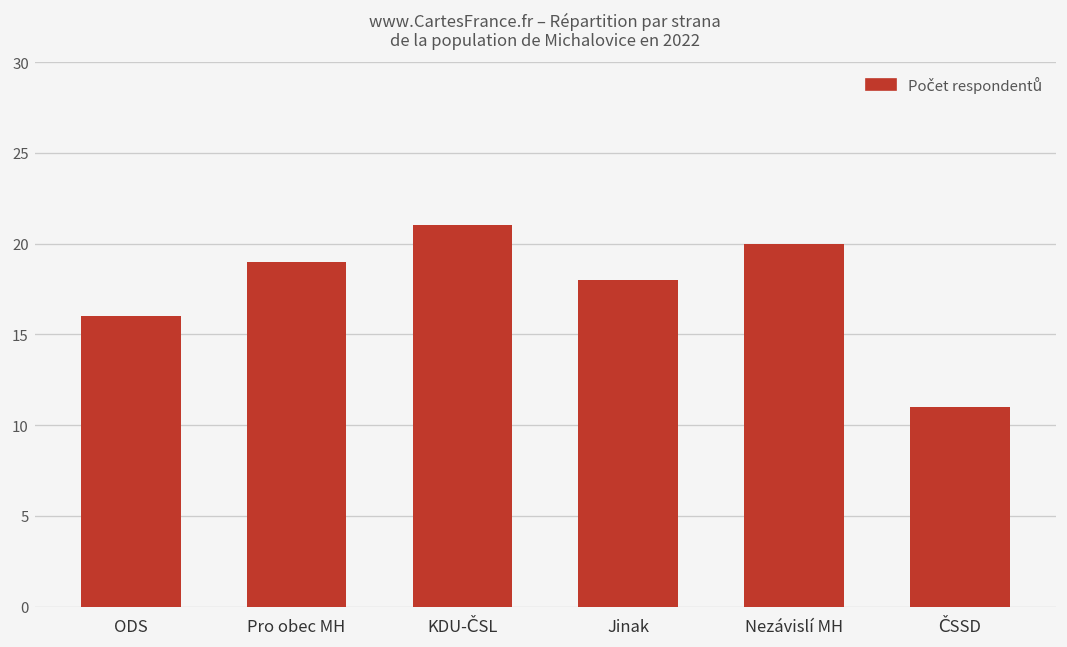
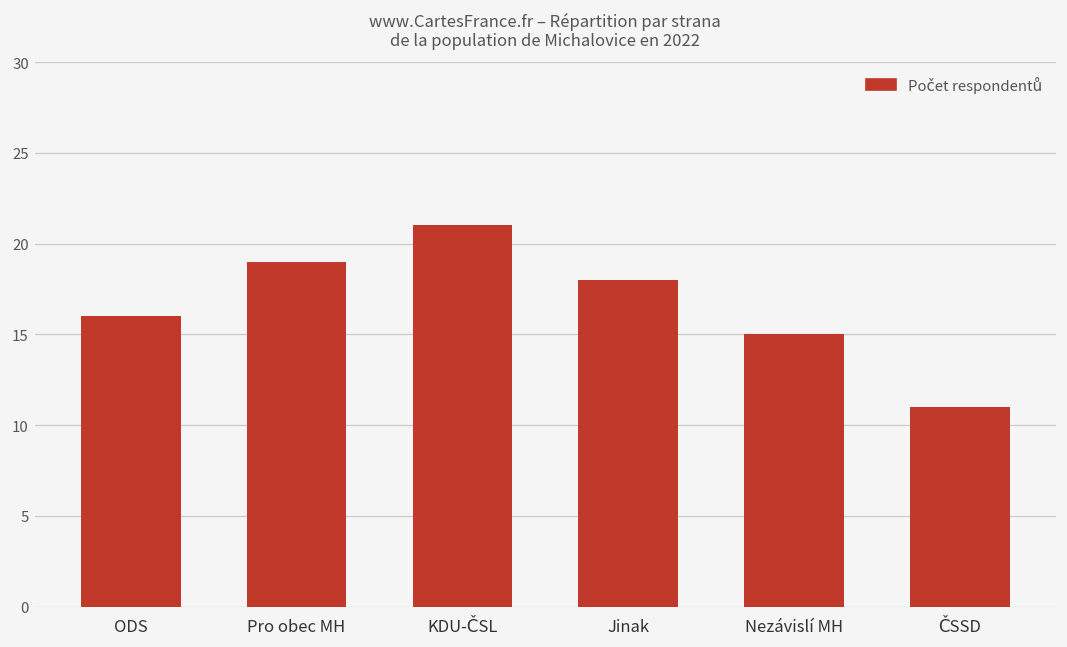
  {
    "ODS": 16,
    "Pro obec MH": 19,
    "KDU-ČSL": 21,
    "Jinak": 18,
-   "Nezávislí MH": 20,
+   "Nezávislí MH": 15,
    "ČSSD": 11
  }
